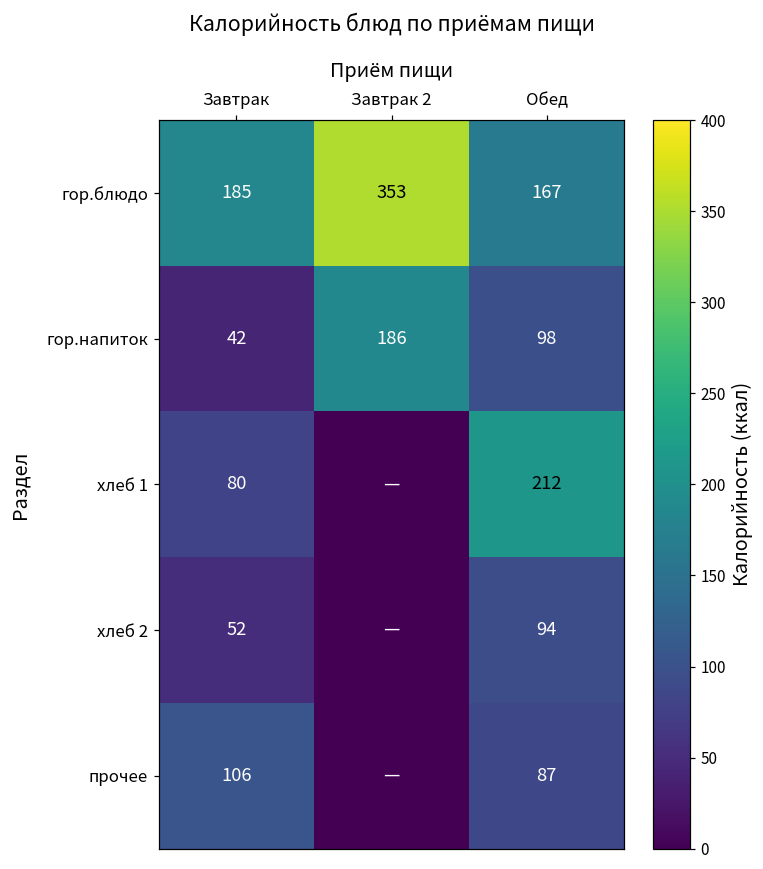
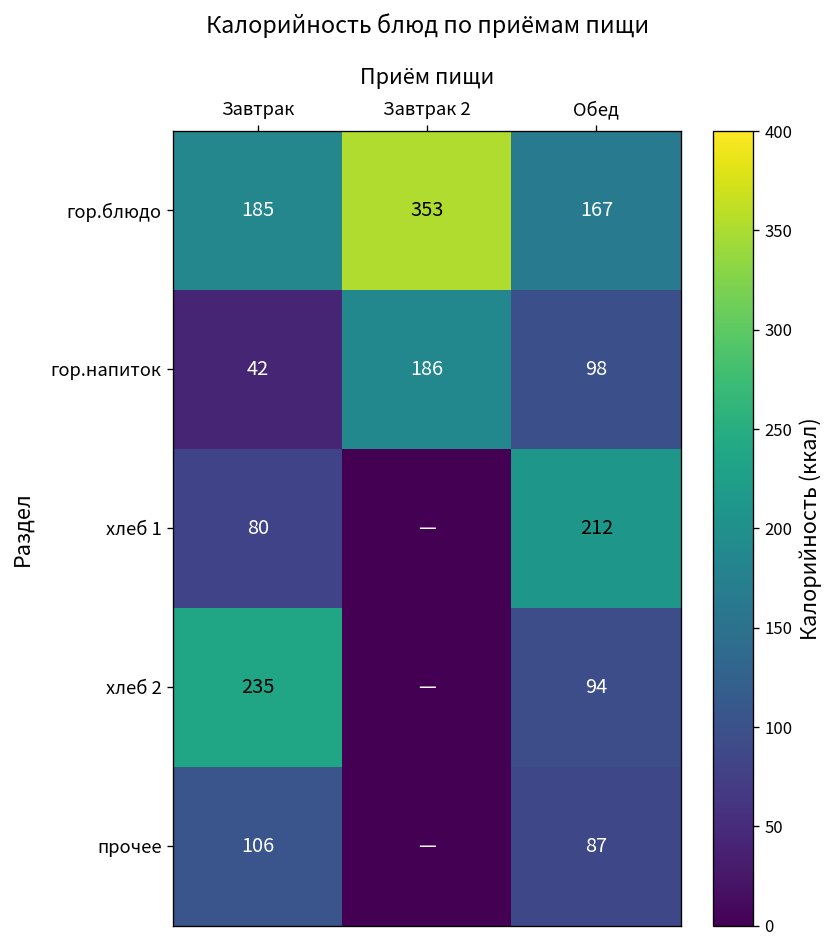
  {
    "гор.блюдо": {
      "Завтрак": 185,
      "Завтрак 2": 353,
      "Обед": 167
    },
    "гор.напиток": {
      "Завтрак": 42,
      "Завтрак 2": 186,
      "Обед": 98
    },
    "хлеб 1": {
      "Завтрак": 80,
      "Обед": 212
    },
    "хлеб 2": {
-     "Завтрак": 52,
+     "Завтрак": 235,
      "Обед": 94
    },
    "прочее": {
      "Завтрак": 106,
      "Обед": 87
    }
  }
